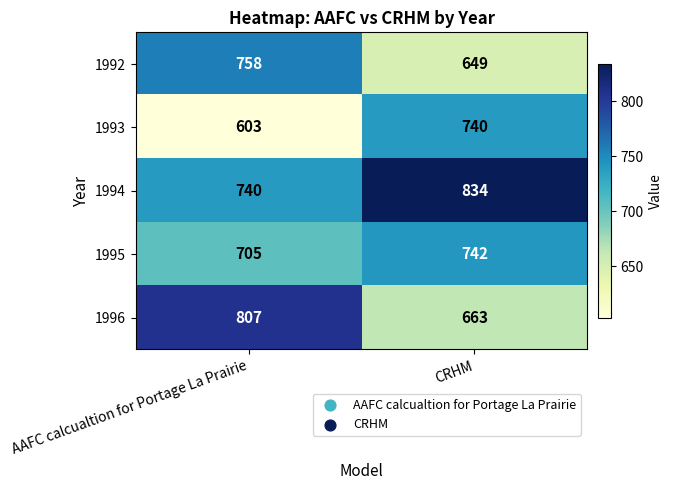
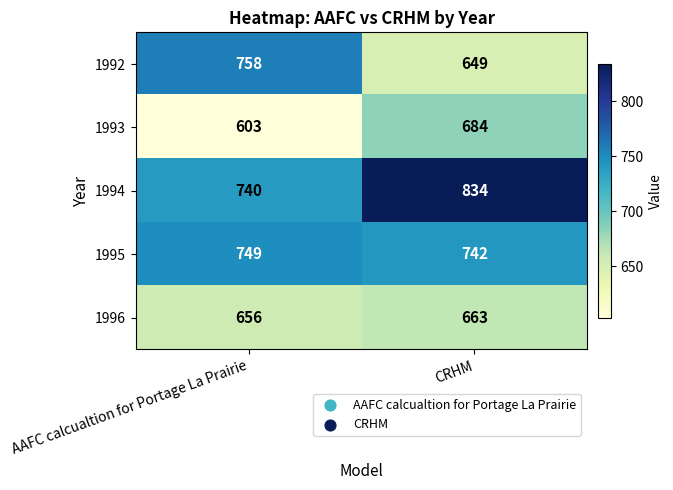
  {
    "1992": {
      "AAFC calcualtion for Portage La Prairie": 758,
      "CRHM": 649
    },
    "1993": {
      "AAFC calcualtion for Portage La Prairie": 603,
-     "CRHM": 740
+     "CRHM": 684
    },
    "1994": {
      "AAFC calcualtion for Portage La Prairie": 740,
      "CRHM": 834
    },
    "1995": {
-     "AAFC calcualtion for Portage La Prairie": 705,
+     "AAFC calcualtion for Portage La Prairie": 749,
      "CRHM": 742
    },
    "1996": {
-     "AAFC calcualtion for Portage La Prairie": 807,
+     "AAFC calcualtion for Portage La Prairie": 656,
      "CRHM": 663
    }
  }
